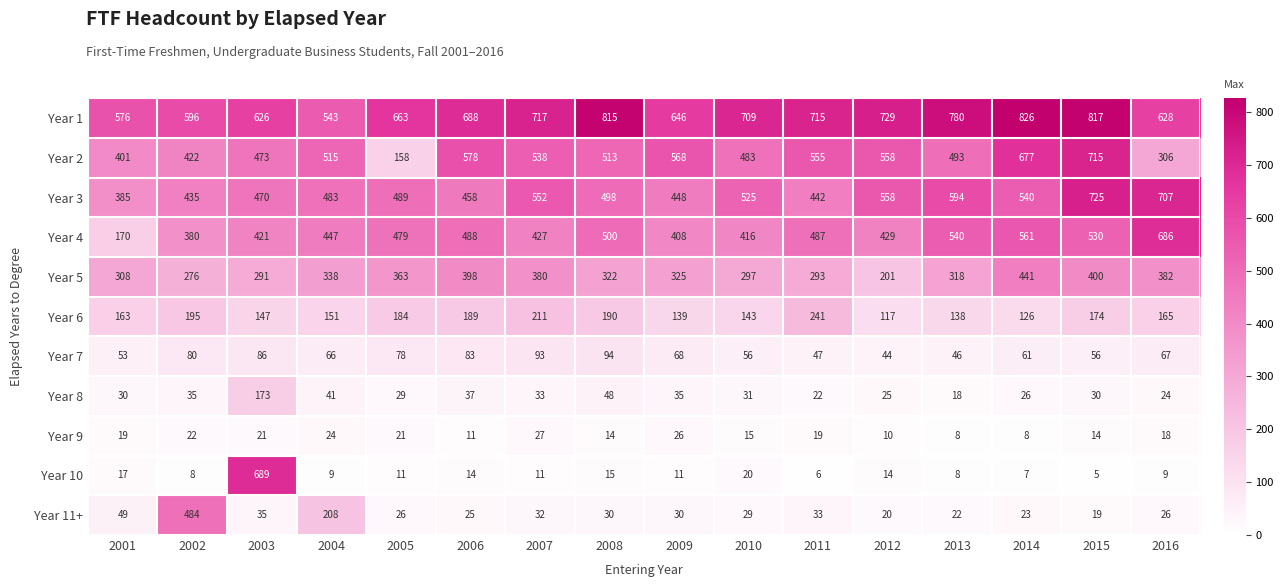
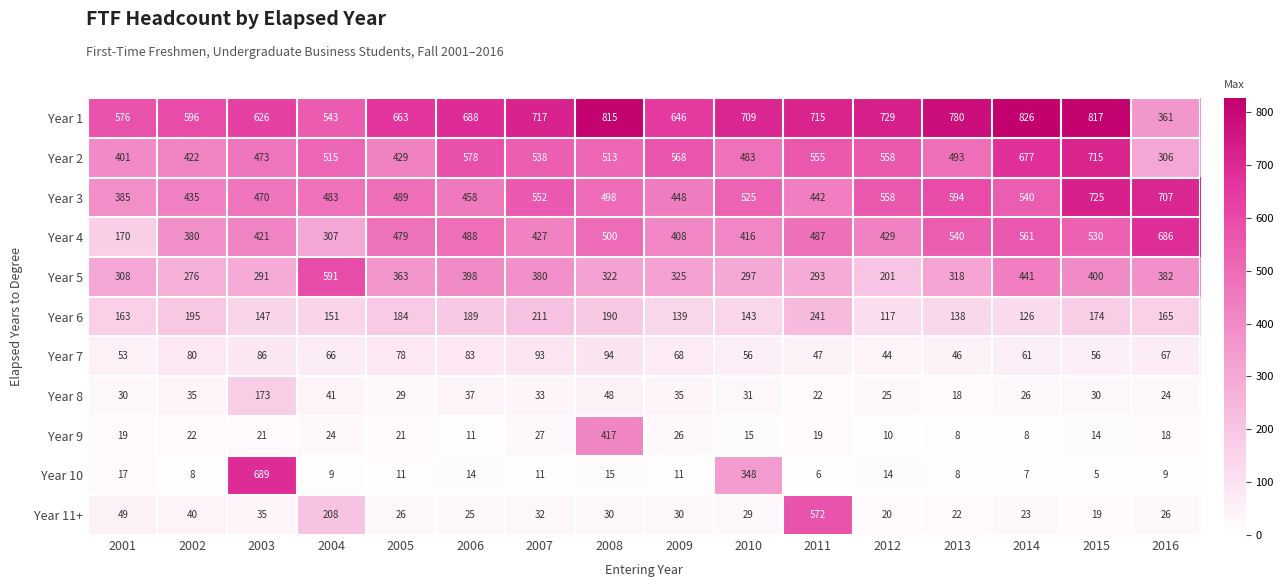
  {
    "Year 1": {
      "2001": 576,
      "2002": 596,
      "2003": 626,
      "2004": 543,
      "2005": 663,
      "2006": 688,
      "2007": 717,
      "2008": 815,
      "2009": 646,
      "2010": 709,
      "2011": 715,
      "2012": 729,
      "2013": 780,
      "2014": 826,
      "2015": 817,
-     "2016": 628
+     "2016": 361
    },
    "Year 2": {
      "2001": 401,
      "2002": 422,
      "2003": 473,
      "2004": 515,
-     "2005": 158,
+     "2005": 429,
      "2006": 578,
      "2007": 538,
      "2008": 513,
      "2009": 568,
      "2010": 483,
      "2011": 555,
      "2012": 558,
      "2013": 493,
      "2014": 677,
      "2015": 715,
      "2016": 306
    },
    "Year 3": {
      "2001": 385,
      "2002": 435,
      "2003": 470,
      "2004": 483,
      "2005": 489,
      "2006": 458,
      "2007": 552,
      "2008": 498,
      "2009": 448,
      "2010": 525,
      "2011": 442,
      "2012": 558,
      "2013": 594,
      "2014": 540,
      "2015": 725,
      "2016": 707
    },
    "Year 4": {
      "2001": 170,
      "2002": 380,
      "2003": 421,
-     "2004": 447,
+     "2004": 307,
      "2005": 479,
      "2006": 488,
      "2007": 427,
      "2008": 500,
      "2009": 408,
      "2010": 416,
      "2011": 487,
      "2012": 429,
      "2013": 540,
      "2014": 561,
      "2015": 530,
      "2016": 686
    },
    "Year 5": {
      "2001": 308,
      "2002": 276,
      "2003": 291,
-     "2004": 338,
+     "2004": 591,
      "2005": 363,
      "2006": 398,
      "2007": 380,
      "2008": 322,
      "2009": 325,
      "2010": 297,
      "2011": 293,
      "2012": 201,
      "2013": 318,
      "2014": 441,
      "2015": 400,
      "2016": 382
    },
    "Year 6": {
      "2001": 163,
      "2002": 195,
      "2003": 147,
      "2004": 151,
      "2005": 184,
      "2006": 189,
      "2007": 211,
      "2008": 190,
      "2009": 139,
      "2010": 143,
      "2011": 241,
      "2012": 117,
      "2013": 138,
      "2014": 126,
      "2015": 174,
      "2016": 165
    },
    "Year 7": {
      "2001": 53,
      "2002": 80,
      "2003": 86,
      "2004": 66,
      "2005": 78,
      "2006": 83,
      "2007": 93,
      "2008": 94,
      "2009": 68,
      "2010": 56,
      "2011": 47,
      "2012": 44,
      "2013": 46,
      "2014": 61,
      "2015": 56,
      "2016": 67
    },
    "Year 8": {
      "2001": 30,
      "2002": 35,
      "2003": 173,
      "2004": 41,
      "2005": 29,
      "2006": 37,
      "2007": 33,
      "2008": 48,
      "2009": 35,
      "2010": 31,
      "2011": 22,
      "2012": 25,
      "2013": 18,
      "2014": 26,
      "2015": 30,
      "2016": 24
    },
    "Year 9": {
      "2001": 19,
      "2002": 22,
      "2003": 21,
      "2004": 24,
      "2005": 21,
      "2006": 11,
      "2007": 27,
-     "2008": 14,
+     "2008": 417,
      "2009": 26,
      "2010": 15,
      "2011": 19,
      "2012": 10,
      "2013": 8,
      "2014": 8,
      "2015": 14,
      "2016": 18
    },
    "Year 10": {
      "2001": 17,
      "2002": 8,
      "2003": 689,
      "2004": 9,
      "2005": 11,
      "2006": 14,
      "2007": 11,
      "2008": 15,
      "2009": 11,
-     "2010": 20,
+     "2010": 348,
      "2011": 6,
      "2012": 14,
      "2013": 8,
      "2014": 7,
      "2015": 5,
      "2016": 9
    },
    "Year 11+": {
      "2001": 49,
-     "2002": 484,
+     "2002": 40,
      "2003": 35,
      "2004": 208,
      "2005": 26,
      "2006": 25,
      "2007": 32,
      "2008": 30,
      "2009": 30,
      "2010": 29,
-     "2011": 33,
+     "2011": 572,
      "2012": 20,
      "2013": 22,
      "2014": 23,
      "2015": 19,
      "2016": 26
    }
  }
